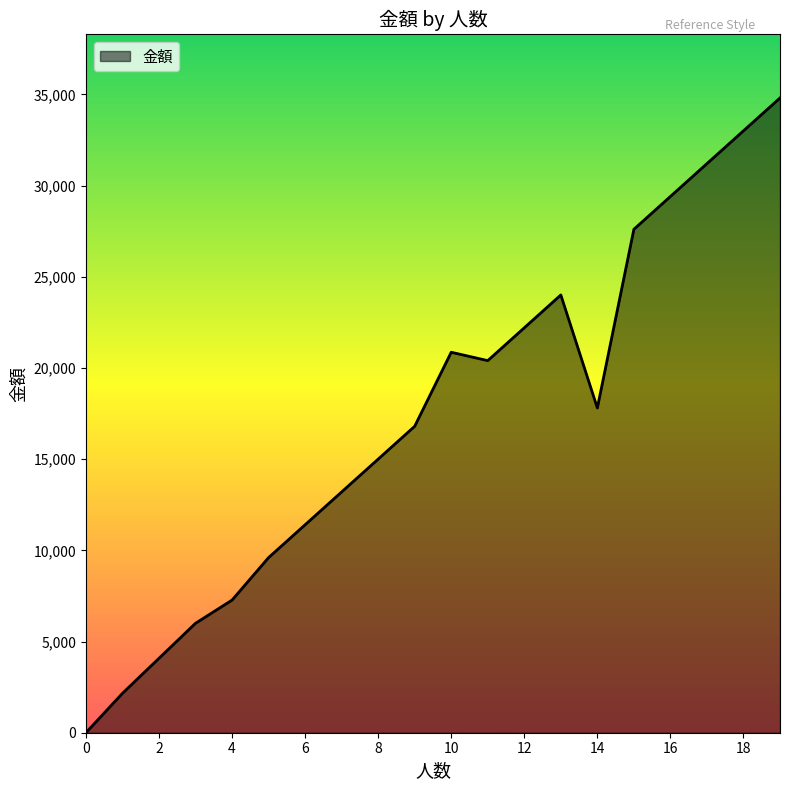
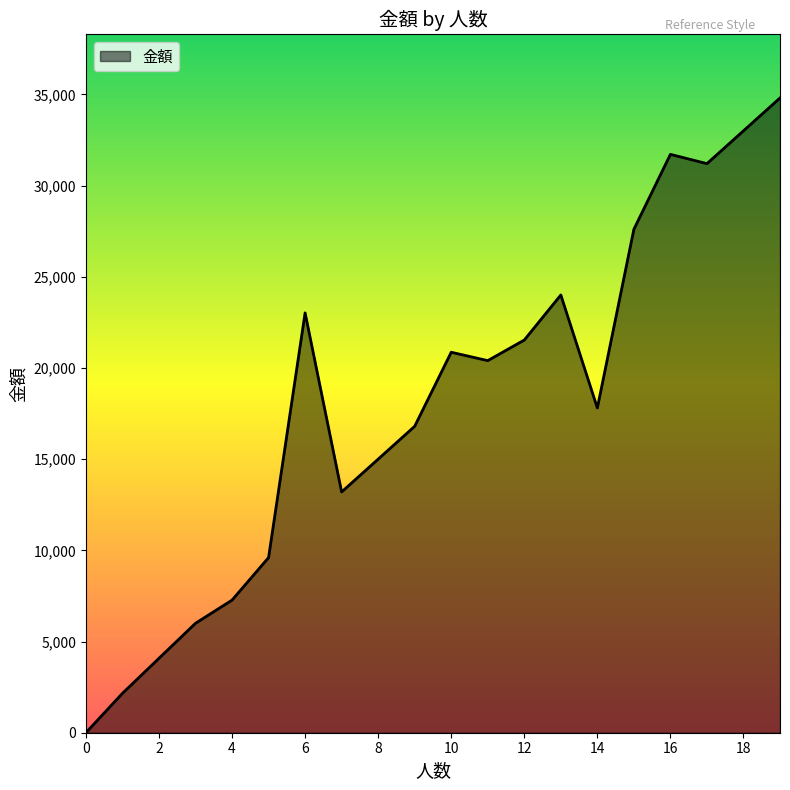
  {
    "0": "0",
    "2": "4,100",
    "4": "7,300",
-   "6": "11,400",
+   "6": "23,000",
    "8": "15,000",
    "10": "20,900",
-   "12": "22,200",
+   "12": "21,500",
    "14": "17,800",
-   "16": "29,400",
+   "16": "31,700",
    "18": "33,000"
  }
